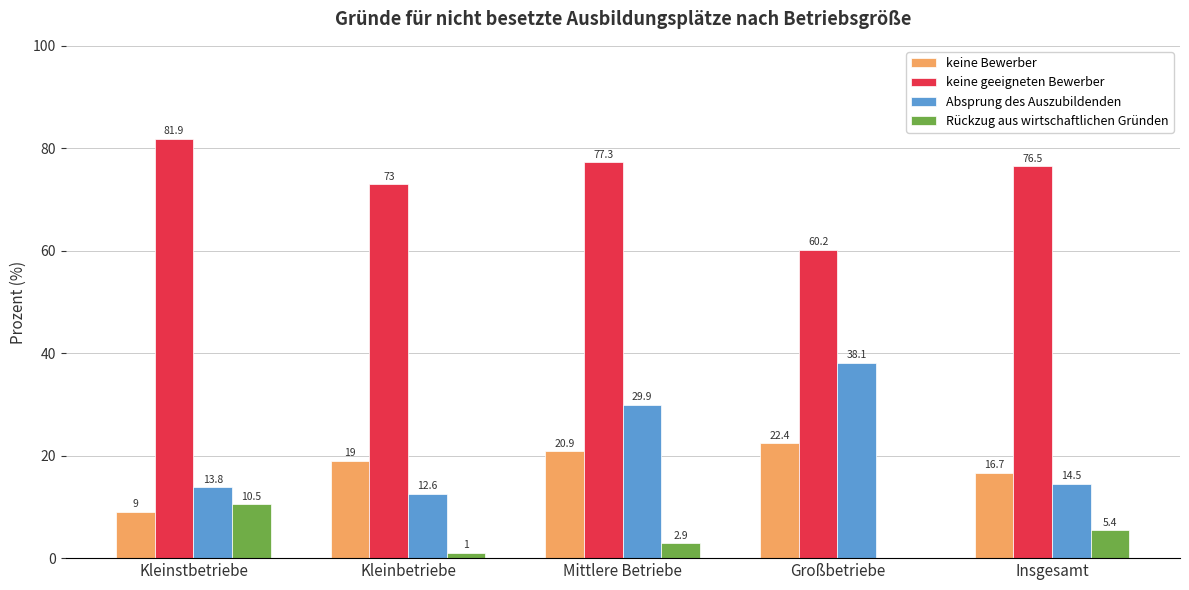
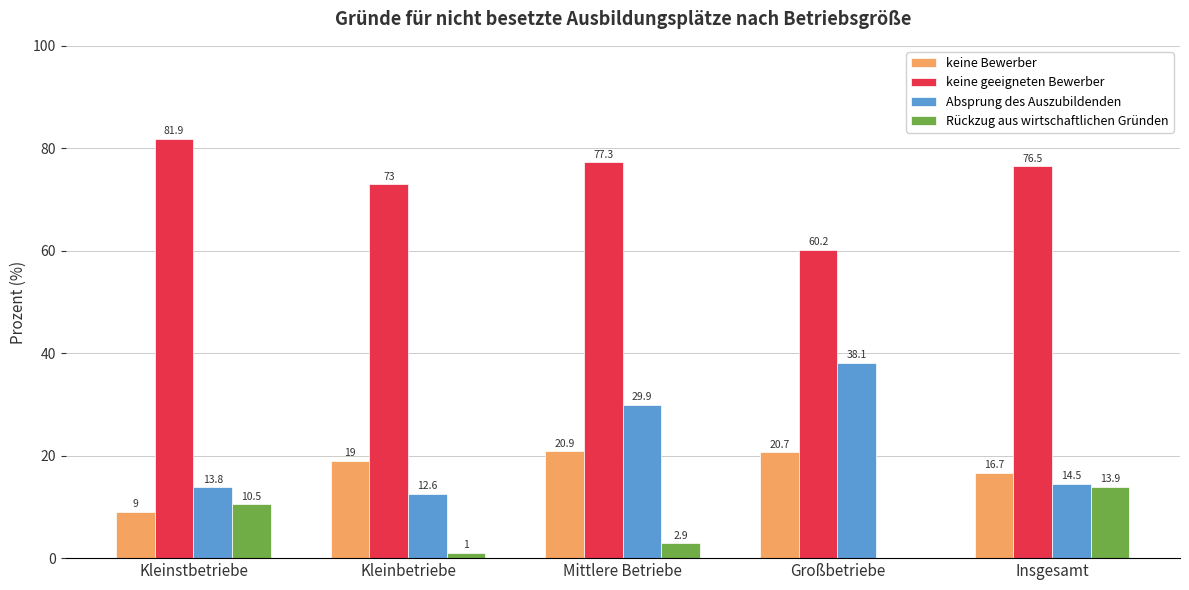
  {
    "keine Bewerber": {
      "Kleinstbetriebe": 9,
      "Kleinbetriebe": 19,
      "Mittlere Betriebe": 20.9,
-     "Großbetriebe": 22.4,
+     "Großbetriebe": 20.7,
      "Insgesamt": 16.7
    },
    "keine geeigneten Bewerber": {
      "Kleinstbetriebe": 81.9,
      "Kleinbetriebe": 73,
      "Mittlere Betriebe": 77.3,
      "Großbetriebe": 60.2,
      "Insgesamt": 76.5
    },
    "Absprung des Auszubildenden": {
      "Kleinstbetriebe": 13.8,
      "Kleinbetriebe": 12.6,
      "Mittlere Betriebe": 29.9,
      "Großbetriebe": 38.1,
      "Insgesamt": 14.5
    },
    "Rückzug aus wirtschaftlichen Gründen": {
      "Kleinstbetriebe": 10.5,
      "Kleinbetriebe": 1,
      "Mittlere Betriebe": 2.9,
-     "Insgesamt": 5.4
+     "Insgesamt": 13.9
    }
  }
